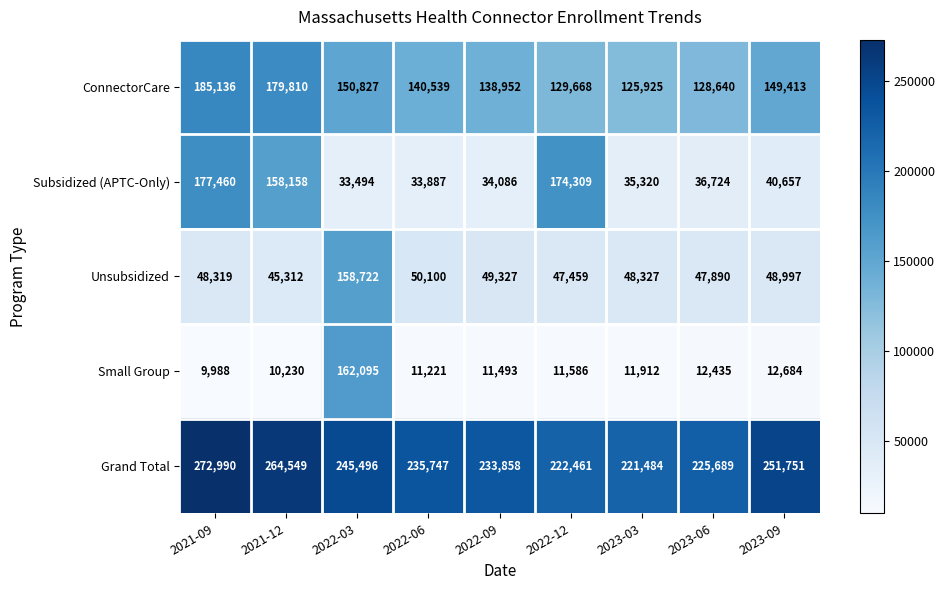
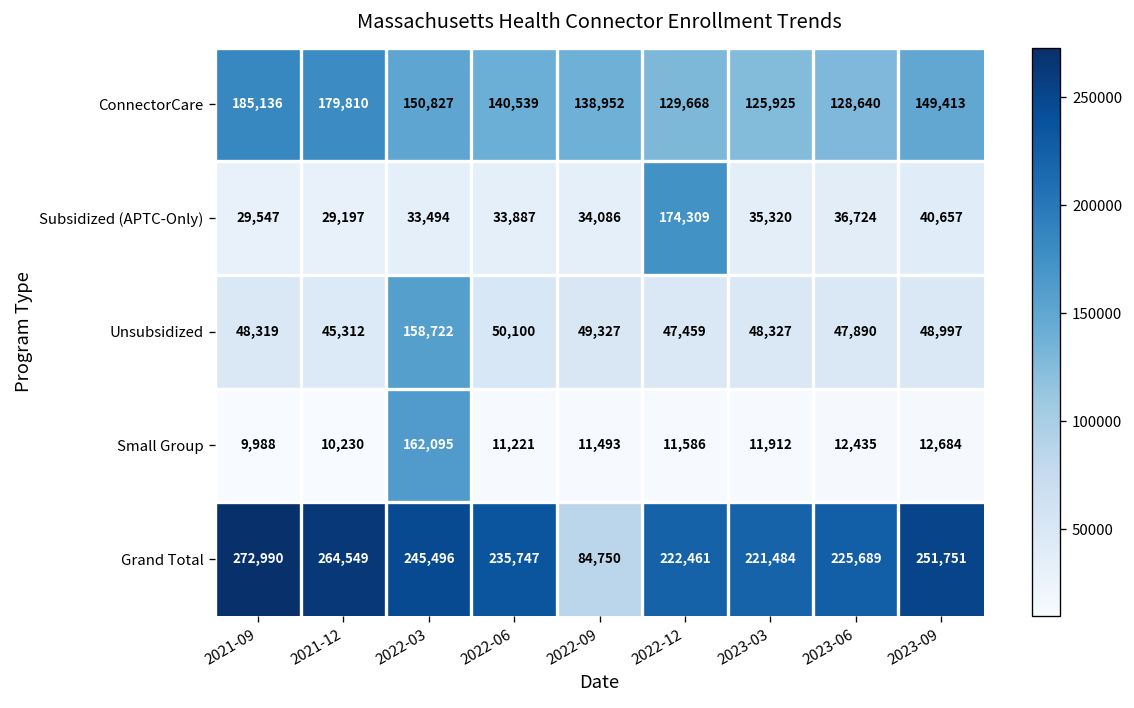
  {
    "ConnectorCare": {
      "2021-09": "185,136",
      "2021-12": "179,810",
      "2022-03": "150,827",
      "2022-06": "140,539",
      "2022-09": "138,952",
      "2022-12": "129,668",
      "2023-03": "125,925",
      "2023-06": "128,640",
      "2023-09": "149,413"
    },
    "Subsidized (APTC-Only)": {
-     "2021-09": "177,460",
-     "2021-12": "158,158",
+     "2021-09": "29,547",
+     "2021-12": "29,197",
      "2022-03": "33,494",
      "2022-06": "33,887",
      "2022-09": "34,086",
      "2022-12": "174,309",
      "2023-03": "35,320",
      "2023-06": "36,724",
      "2023-09": "40,657"
    },
    "Unsubsidized": {
      "2021-09": "48,319",
      "2021-12": "45,312",
      "2022-03": "158,722",
      "2022-06": "50,100",
      "2022-09": "49,327",
      "2022-12": "47,459",
      "2023-03": "48,327",
      "2023-06": "47,890",
      "2023-09": "48,997"
    },
    "Small Group": {
      "2021-09": "9,988",
      "2021-12": "10,230",
      "2022-03": "162,095",
      "2022-06": "11,221",
      "2022-09": "11,493",
      "2022-12": "11,586",
      "2023-03": "11,912",
      "2023-06": "12,435",
      "2023-09": "12,684"
    },
    "Grand Total": {
      "2021-09": "272,990",
      "2021-12": "264,549",
      "2022-03": "245,496",
      "2022-06": "235,747",
-     "2022-09": "233,858",
+     "2022-09": "84,750",
      "2022-12": "222,461",
      "2023-03": "221,484",
      "2023-06": "225,689",
      "2023-09": "251,751"
    }
  }
